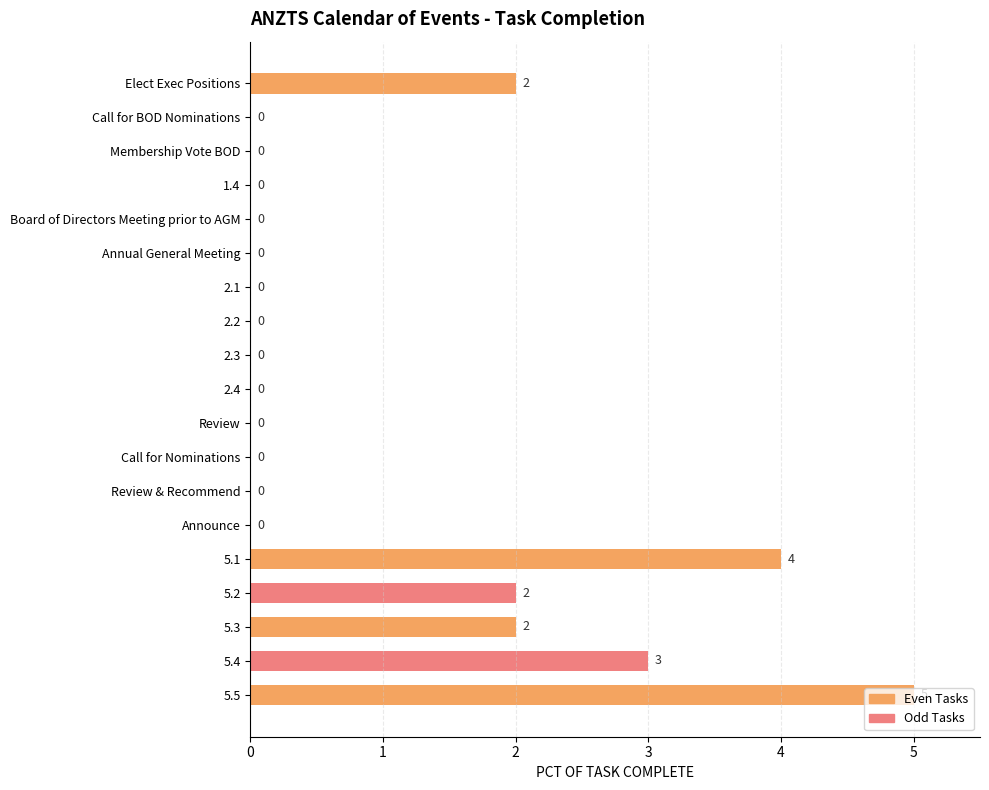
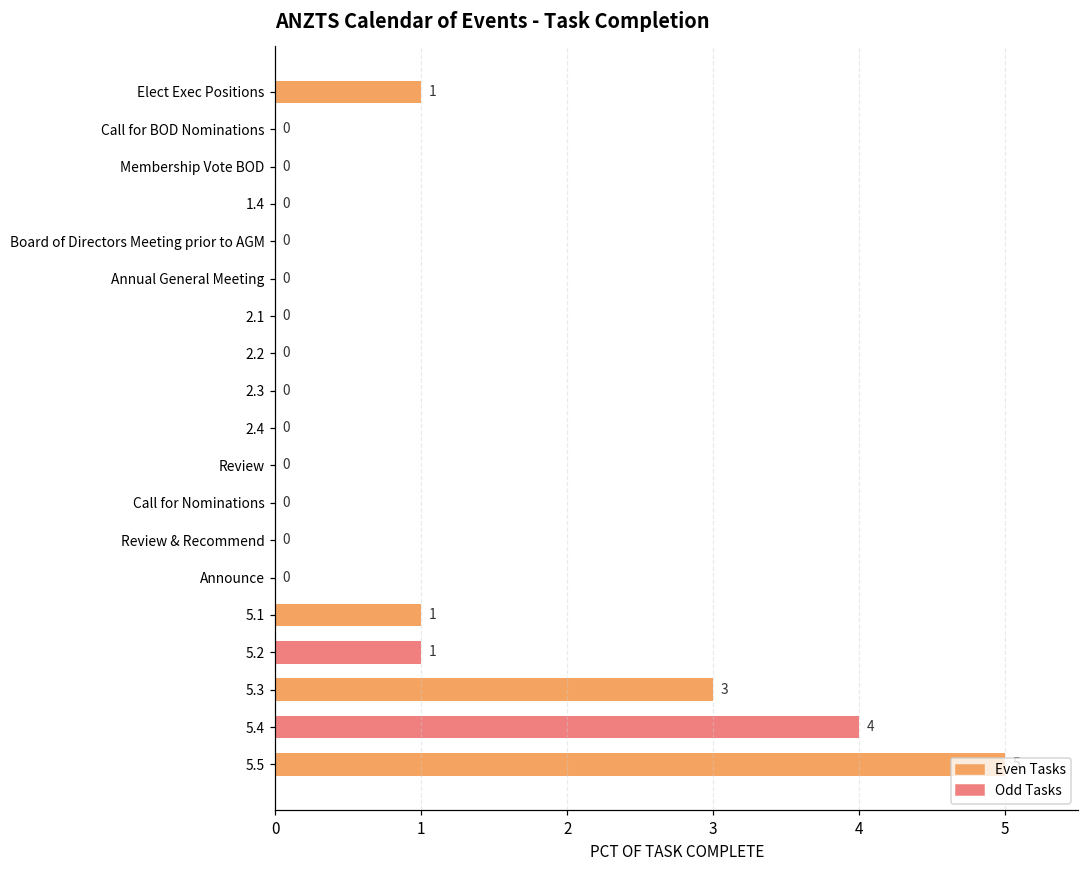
  {
-   "Elect Exec Positions": 2,
+   "Elect Exec Positions": 1,
    "Call for BOD Nominations": 0,
    "Membership Vote BOD": 0,
    "1.4": 0,
    "Board of Directors Meeting prior to AGM": 0,
    "Annual General Meeting": 0,
    "2.1": 0,
    "2.2": 0,
    "2.3": 0,
    "2.4": 0,
    "Review": 0,
    "Call for Nominations": 0,
    "Review & Recommend": 0,
    "Announce": 0,
-   "5.1": 4,
-   "5.2": 2,
-   "5.3": 2,
-   "5.4": 3
+   "5.1": 1,
+   "5.2": 1,
+   "5.3": 3,
+   "5.4": 4
  }
